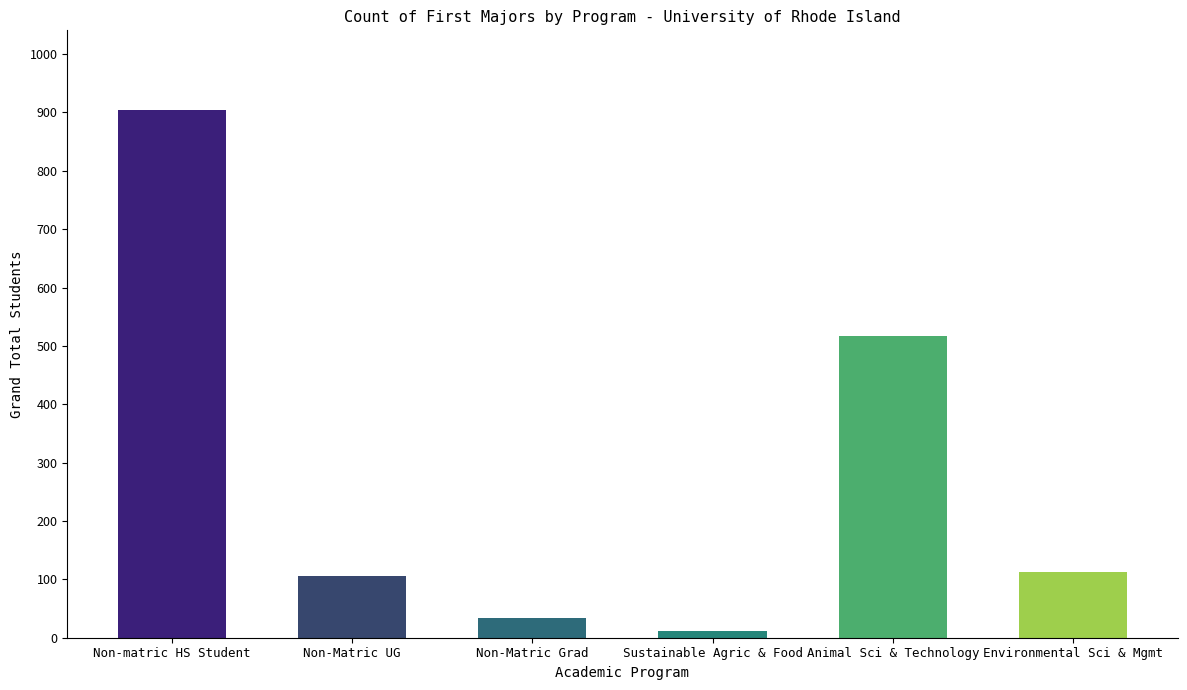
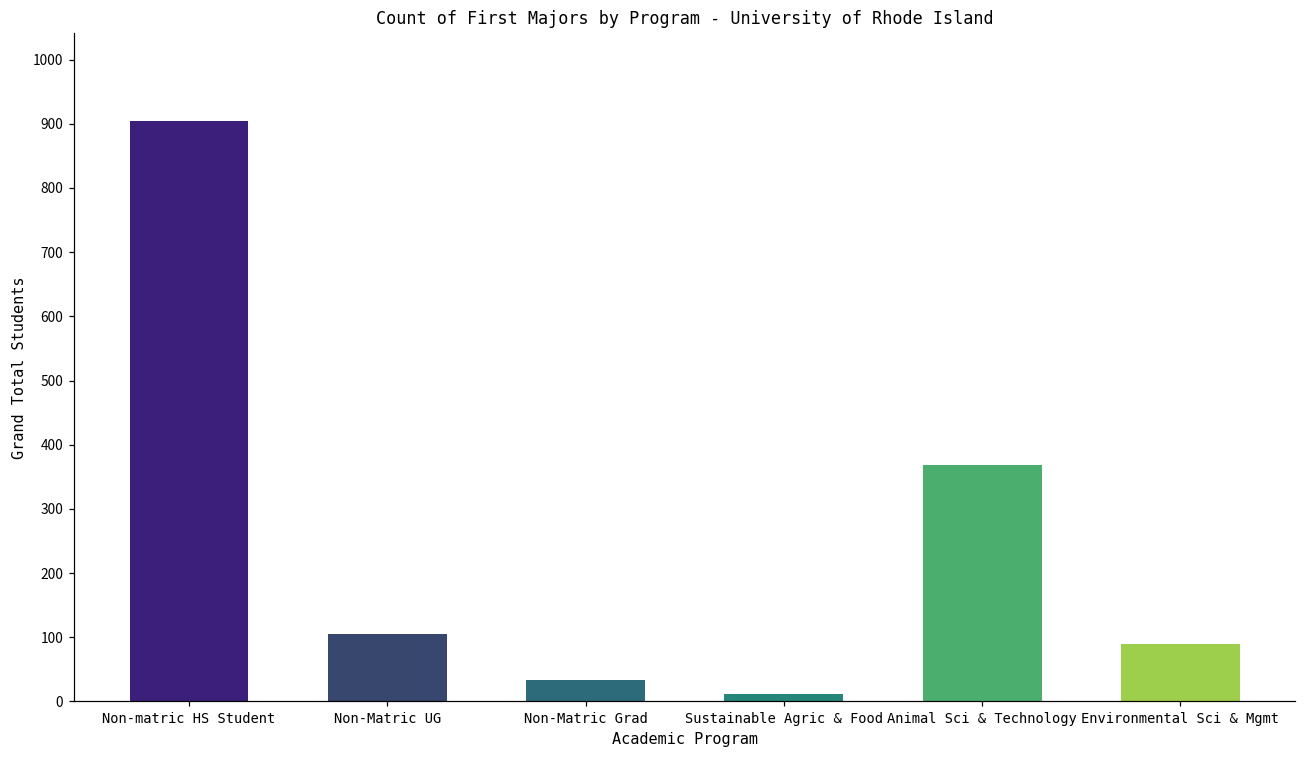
  {
    "Non-matric HS Student": 910,
    "Non-Matric UG": 110,
    "Non-Matric Grad": 30,
    "Sustainable Agric & Food": 10,
-   "Animal Sci & Technology": 520,
-   "Environmental Sci & Mgmt": 110
+   "Animal Sci & Technology": 370,
+   "Environmental Sci & Mgmt": 90
  }
